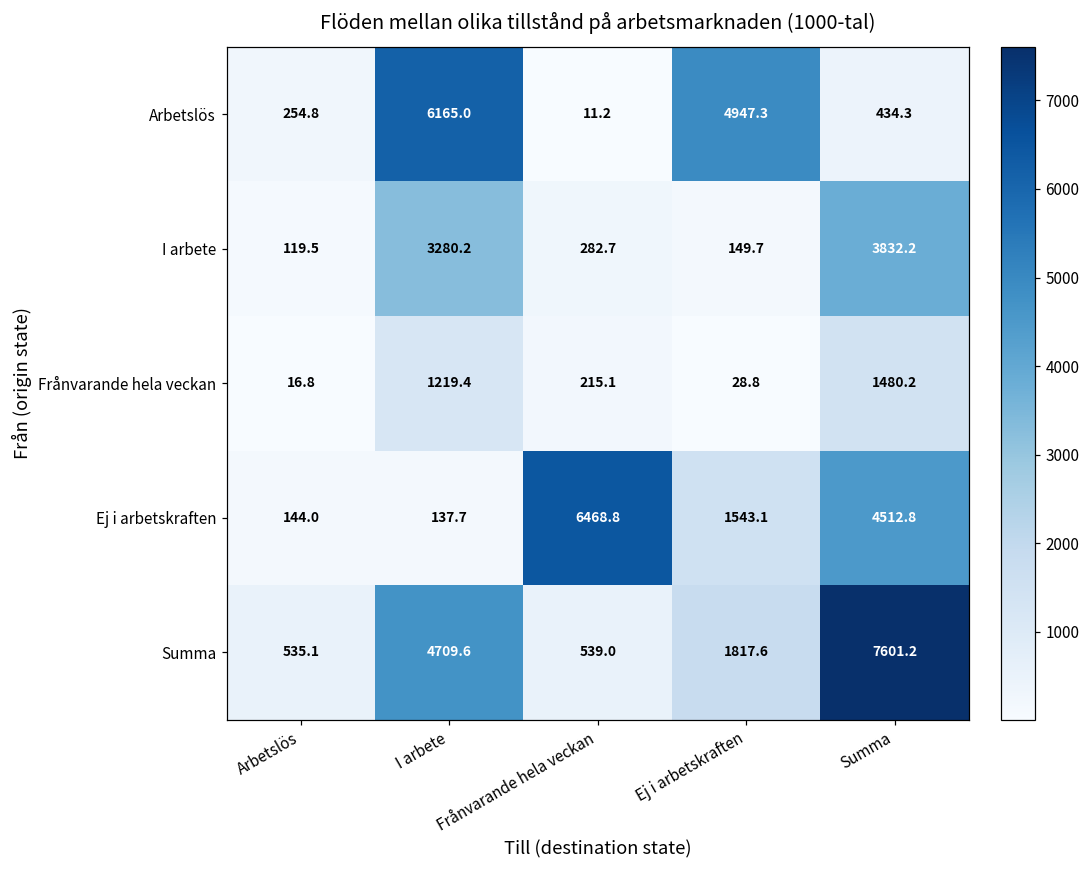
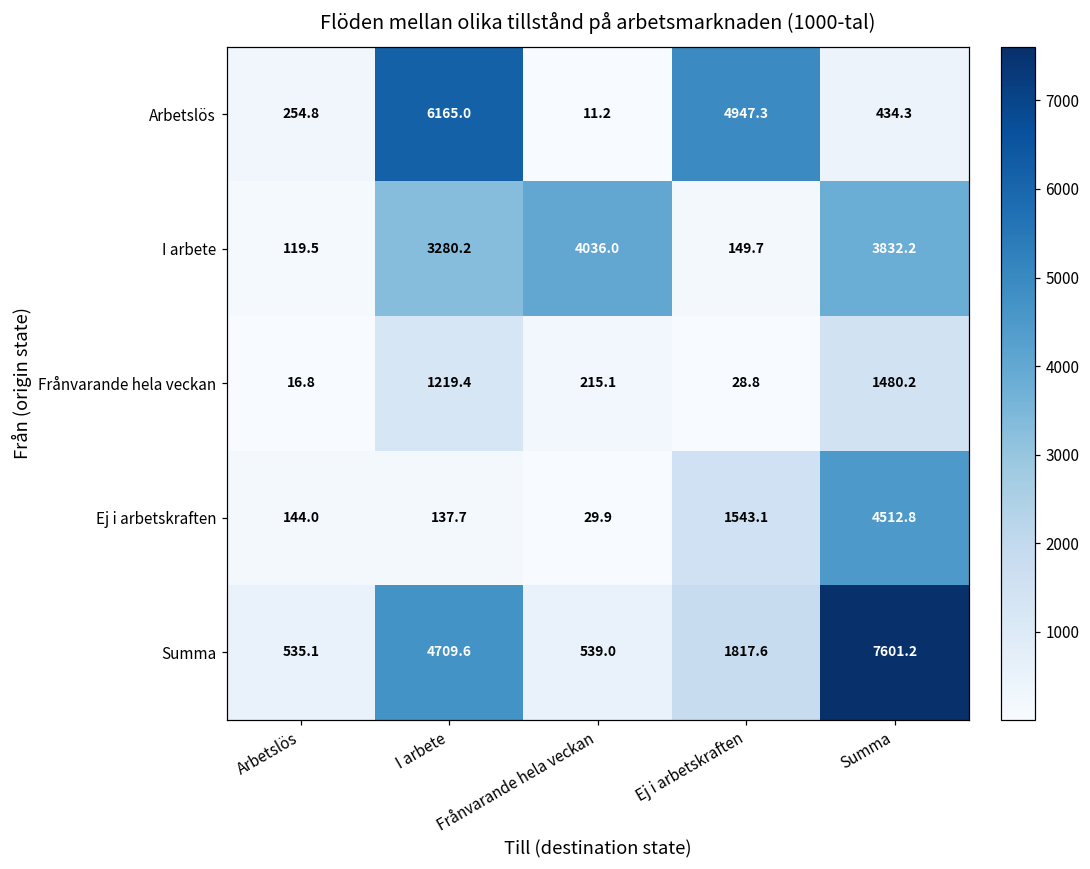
  {
    "Arbetslös": {
      "Arbetslös": 254.8,
      "I arbete": 6165.0,
      "Frånvarande hela veckan": 11.2,
      "Ej i arbetskraften": 4947.3,
      "Summa": 434.3
    },
    "I arbete": {
      "Arbetslös": 119.5,
      "I arbete": 3280.2,
-     "Frånvarande hela veckan": 282.7,
+     "Frånvarande hela veckan": 4036.0,
      "Ej i arbetskraften": 149.7,
      "Summa": 3832.2
    },
    "Frånvarande hela veckan": {
      "Arbetslös": 16.8,
      "I arbete": 1219.4,
      "Frånvarande hela veckan": 215.1,
      "Ej i arbetskraften": 28.8,
      "Summa": 1480.2
    },
    "Ej i arbetskraften": {
      "Arbetslös": 144.0,
      "I arbete": 137.7,
-     "Frånvarande hela veckan": 6468.8,
+     "Frånvarande hela veckan": 29.9,
      "Ej i arbetskraften": 1543.1,
      "Summa": 4512.8
    },
    "Summa": {
      "Arbetslös": 535.1,
      "I arbete": 4709.6,
      "Frånvarande hela veckan": 539.0,
      "Ej i arbetskraften": 1817.6,
      "Summa": 7601.2
    }
  }
